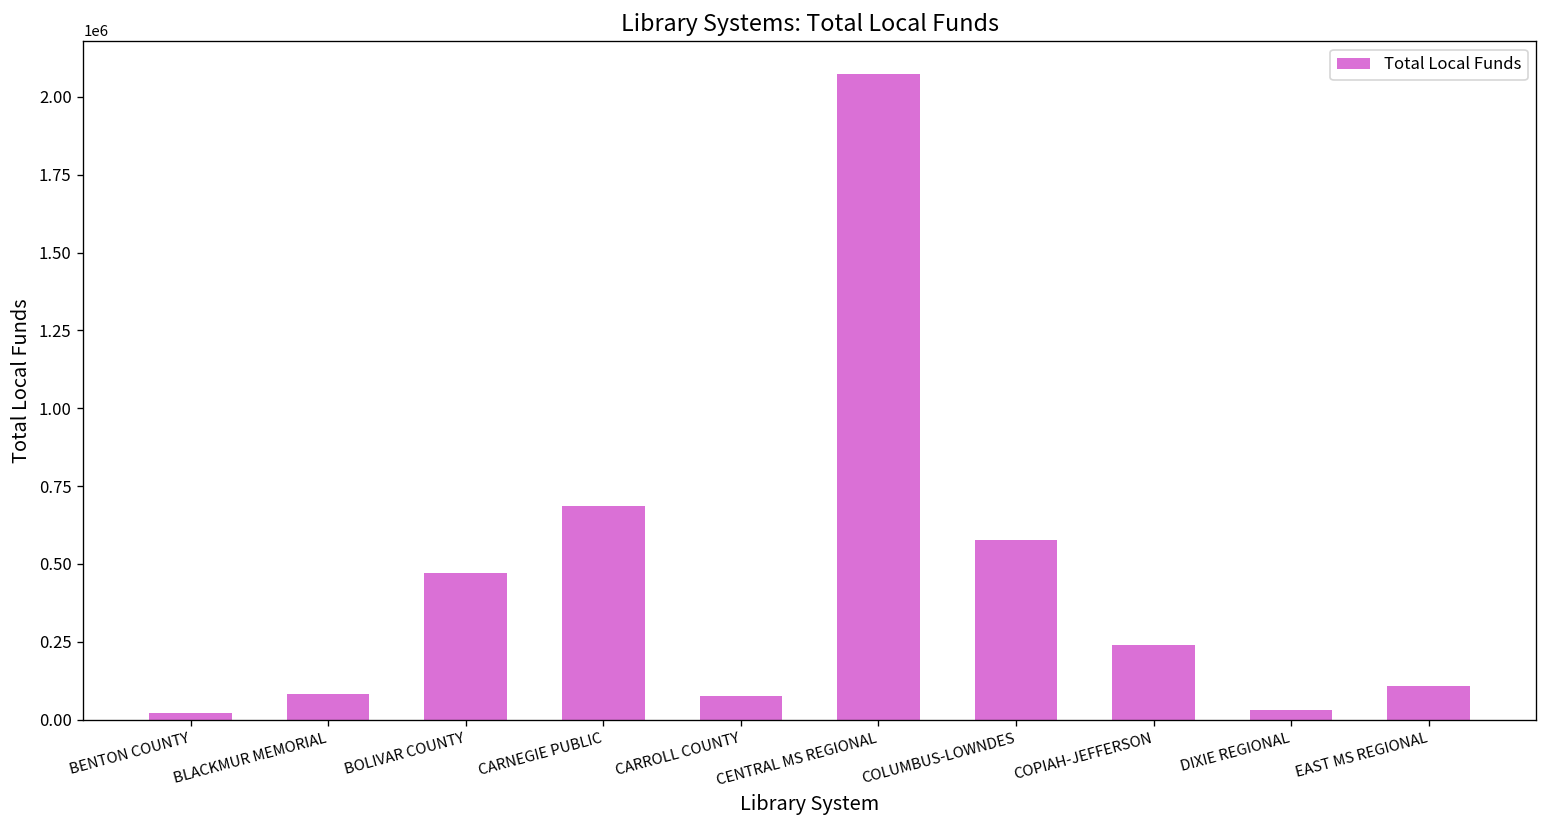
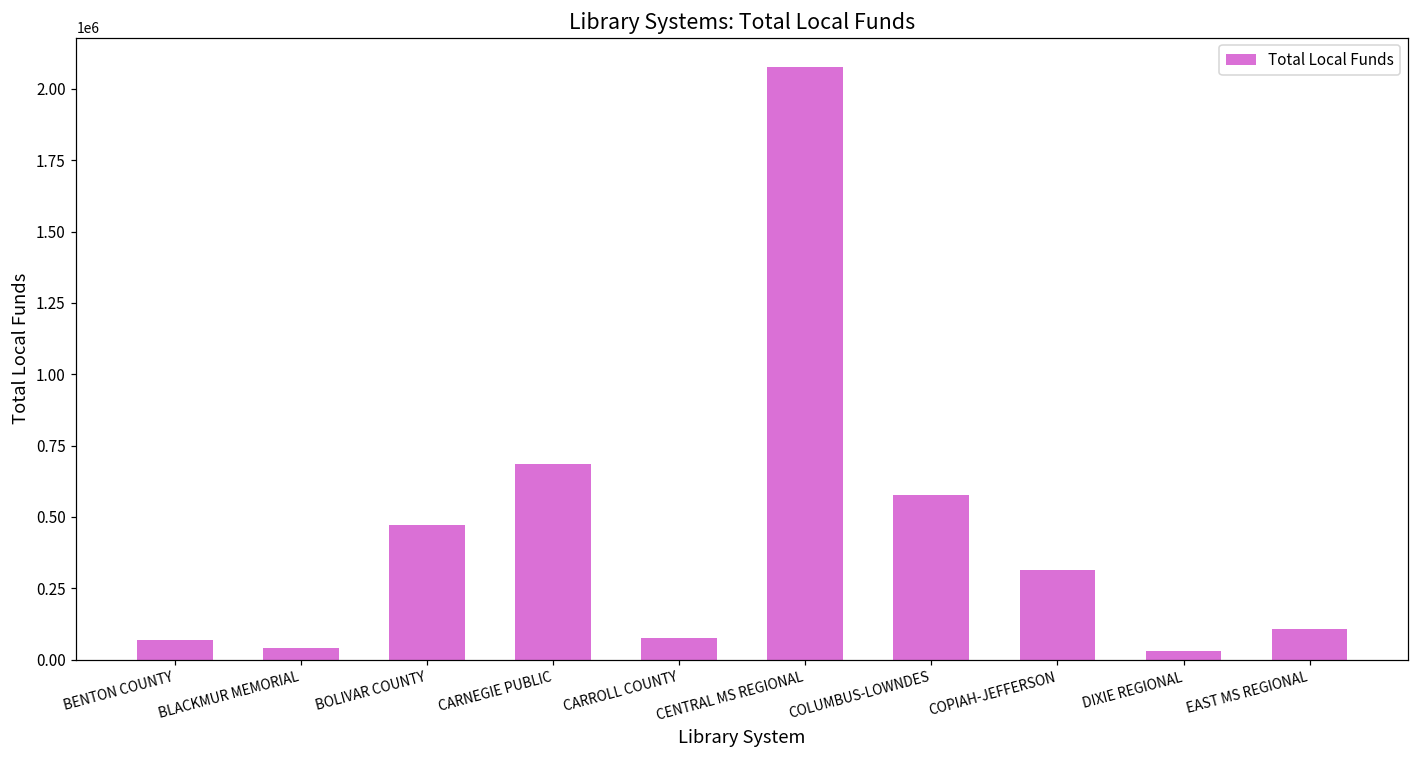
  {
-   "BENTON COUNTY": 20000,
-   "BLACKMUR MEMORIAL": 80000,
+   "BENTON COUNTY": 70000,
+   "BLACKMUR MEMORIAL": 40000,
    "BOLIVAR COUNTY": 470000,
    "CARNEGIE PUBLIC": 690000,
    "CARROLL COUNTY": 80000,
    "CENTRAL MS REGIONAL": 2080000,
    "COLUMBUS-LOWNDES": 580000,
-   "COPIAH-JEFFERSON": 240000,
+   "COPIAH-JEFFERSON": 310000,
    "DIXIE REGIONAL": 30000,
    "EAST MS REGIONAL": 110000
  }
